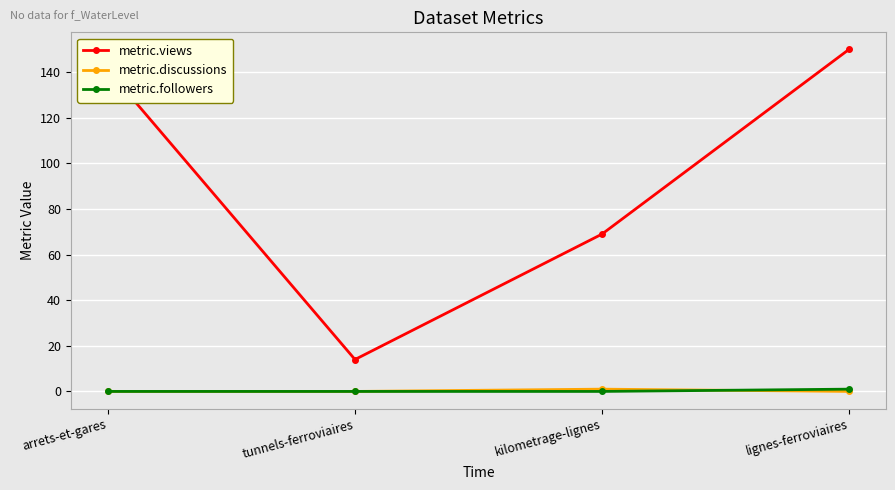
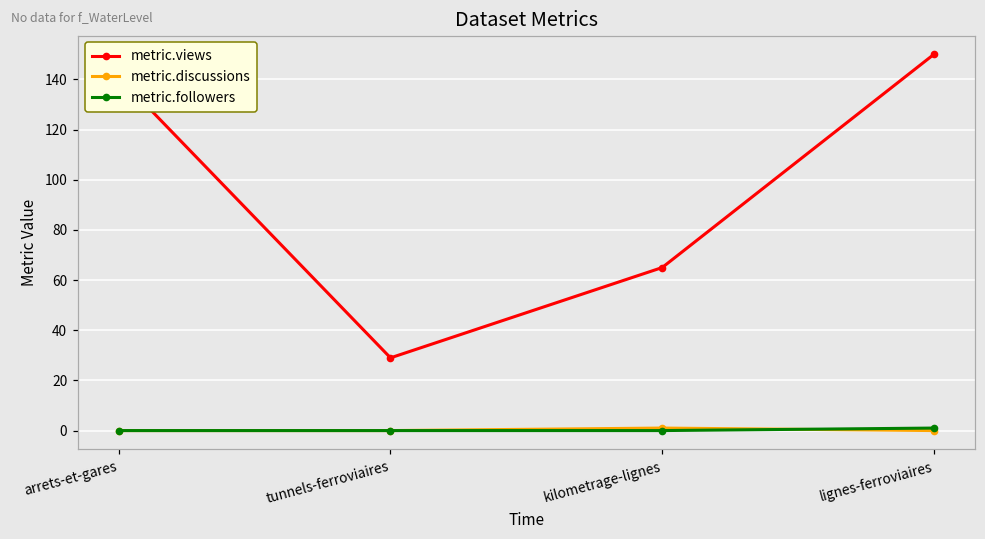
  {
    "metric.views": {
-     "tunnels-ferroviaires": 14,
-     "kilometrage-lignes": 69,
+     "tunnels-ferroviaires": 29,
+     "kilometrage-lignes": 65,
      "lignes-ferroviaires": 150
    }
  }
